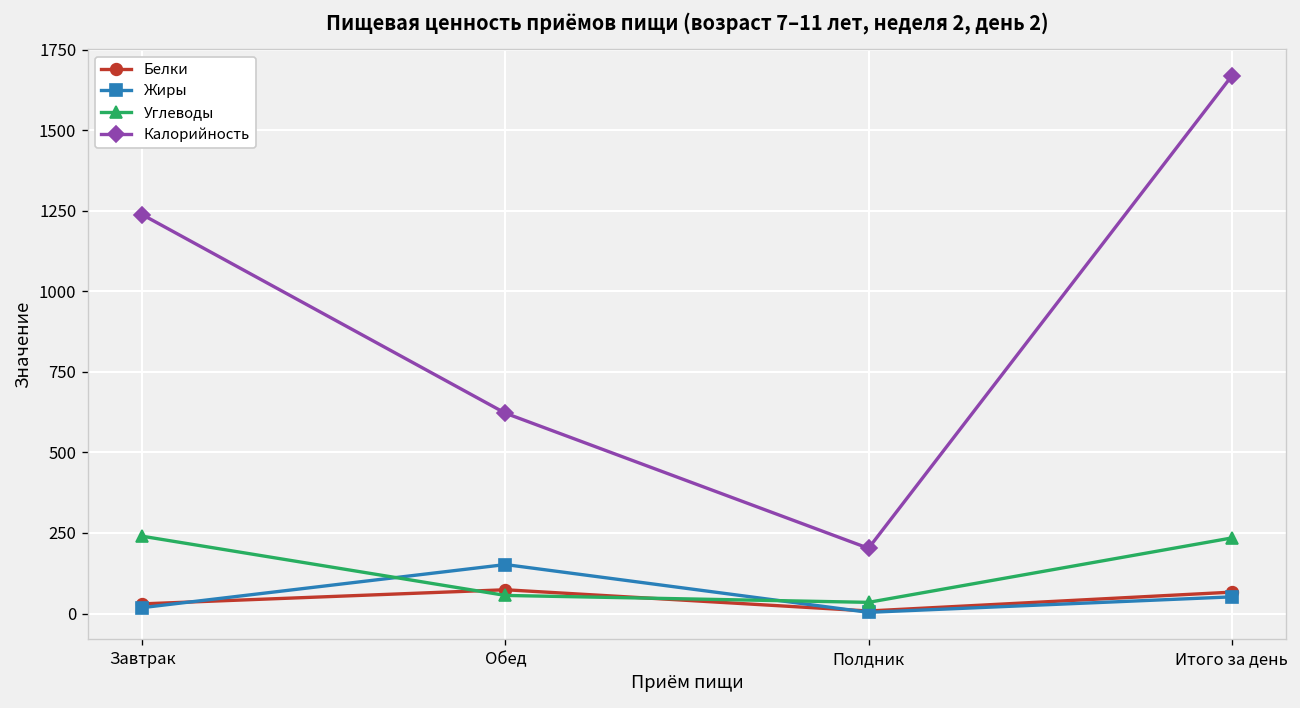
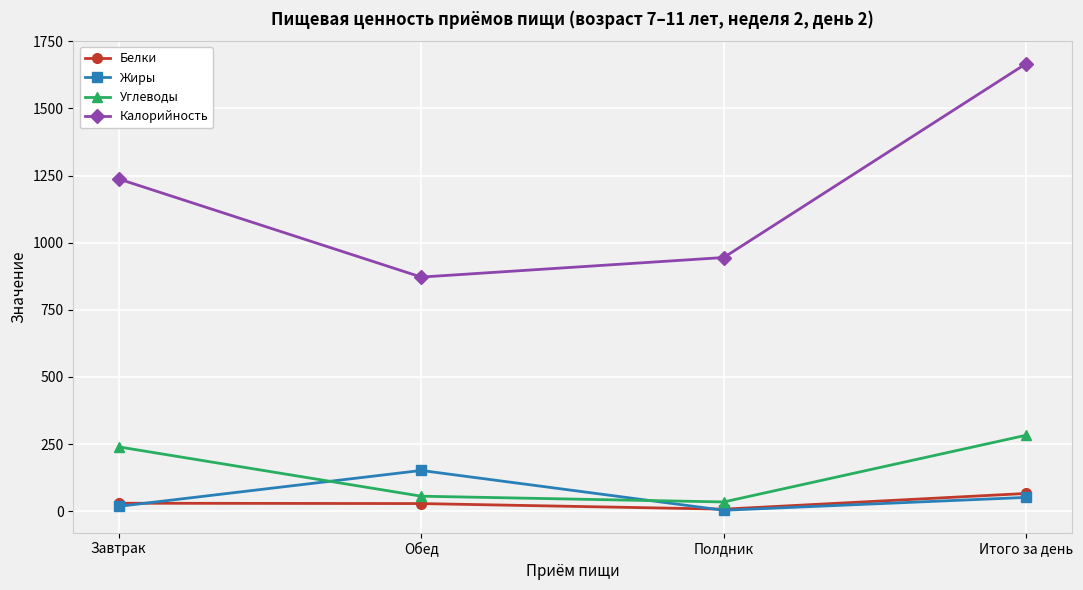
  {
    "Белки": {
      "Завтрак": 30,
-     "Обед": 70,
+     "Обед": 30,
      "Итого за день": 70
    },
    "Жиры": {
      "Завтрак": 20,
      "Обед": 150,
      "Итого за день": 50
    },
    "Углеводы": {
      "Завтрак": 240,
      "Обед": 60,
      "Полдник": 30,
-     "Итого за день": 230
+     "Итого за день": 280
    },
    "Калорийность": {
      "Завтрак": 1240,
-     "Обед": 620,
-     "Полдник": 200,
+     "Обед": 870,
+     "Полдник": 940,
      "Итого за день": 1670
    }
  }
